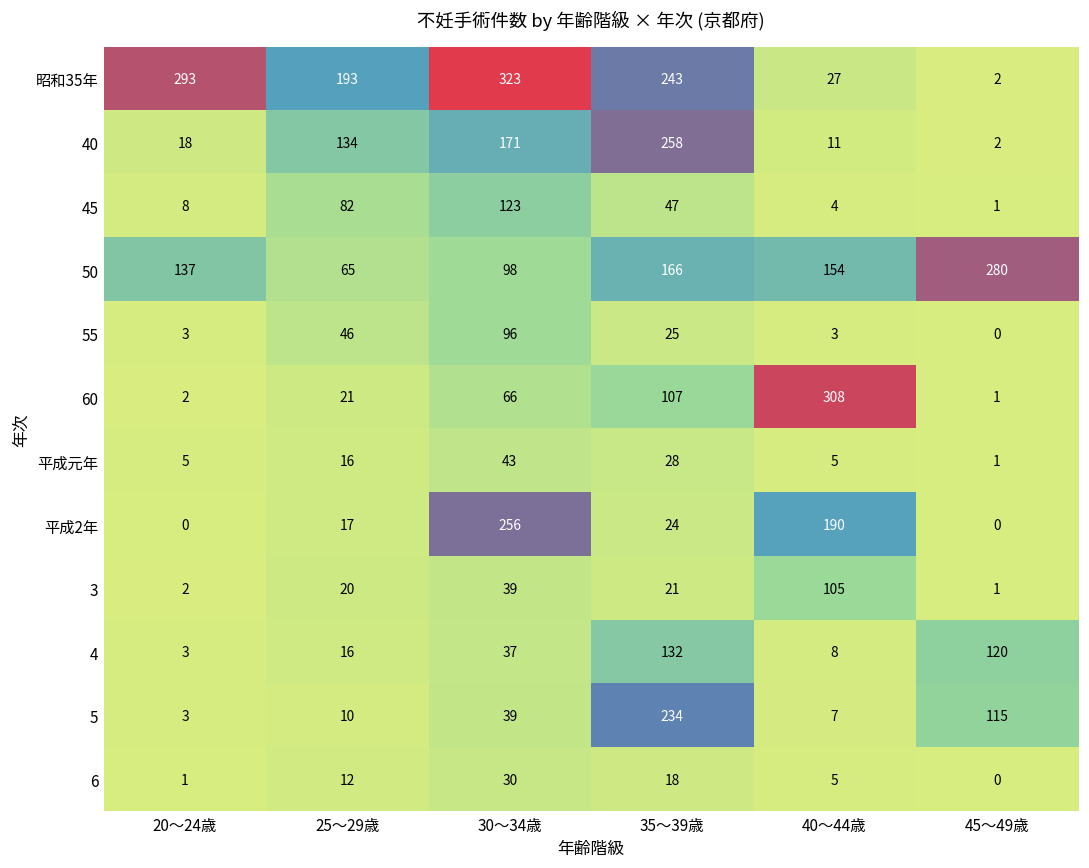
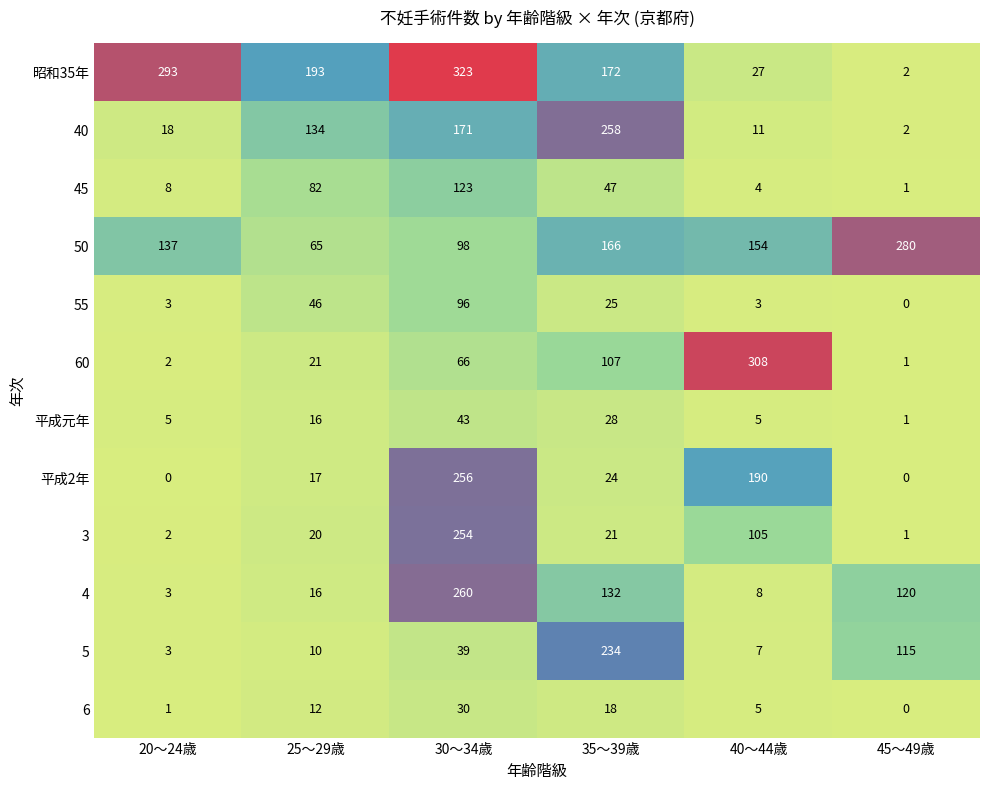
  {
    "昭和35年": {
      "20～24歳": 293,
      "25～29歳": 193,
      "30～34歳": 323,
-     "35～39歳": 243,
+     "35～39歳": 172,
      "40～44歳": 27,
      "45～49歳": 2
    },
    "40": {
      "20～24歳": 18,
      "25～29歳": 134,
      "30～34歳": 171,
      "35～39歳": 258,
      "40～44歳": 11,
      "45～49歳": 2
    },
    "45": {
      "20～24歳": 8,
      "25～29歳": 82,
      "30～34歳": 123,
      "35～39歳": 47,
      "40～44歳": 4,
      "45～49歳": 1
    },
    "50": {
      "20～24歳": 137,
      "25～29歳": 65,
      "30～34歳": 98,
      "35～39歳": 166,
      "40～44歳": 154,
      "45～49歳": 280
    },
    "55": {
      "20～24歳": 3,
      "25～29歳": 46,
      "30～34歳": 96,
      "35～39歳": 25,
      "40～44歳": 3,
      "45～49歳": 0
    },
    "60": {
      "20～24歳": 2,
      "25～29歳": 21,
      "30～34歳": 66,
      "35～39歳": 107,
      "40～44歳": 308,
      "45～49歳": 1
    },
    "平成元年": {
      "20～24歳": 5,
      "25～29歳": 16,
      "30～34歳": 43,
      "35～39歳": 28,
      "40～44歳": 5,
      "45～49歳": 1
    },
    "平成2年": {
      "20～24歳": 0,
      "25～29歳": 17,
      "30～34歳": 256,
      "35～39歳": 24,
      "40～44歳": 190,
      "45～49歳": 0
    },
    "3": {
      "20～24歳": 2,
      "25～29歳": 20,
-     "30～34歳": 39,
+     "30～34歳": 254,
      "35～39歳": 21,
      "40～44歳": 105,
      "45～49歳": 1
    },
    "4": {
      "20～24歳": 3,
      "25～29歳": 16,
-     "30～34歳": 37,
+     "30～34歳": 260,
      "35～39歳": 132,
      "40～44歳": 8,
      "45～49歳": 120
    },
    "5": {
      "20～24歳": 3,
      "25～29歳": 10,
      "30～34歳": 39,
      "35～39歳": 234,
      "40～44歳": 7,
      "45～49歳": 115
    },
    "6": {
      "20～24歳": 1,
      "25～29歳": 12,
      "30～34歳": 30,
      "35～39歳": 18,
      "40～44歳": 5,
      "45～49歳": 0
    }
  }
